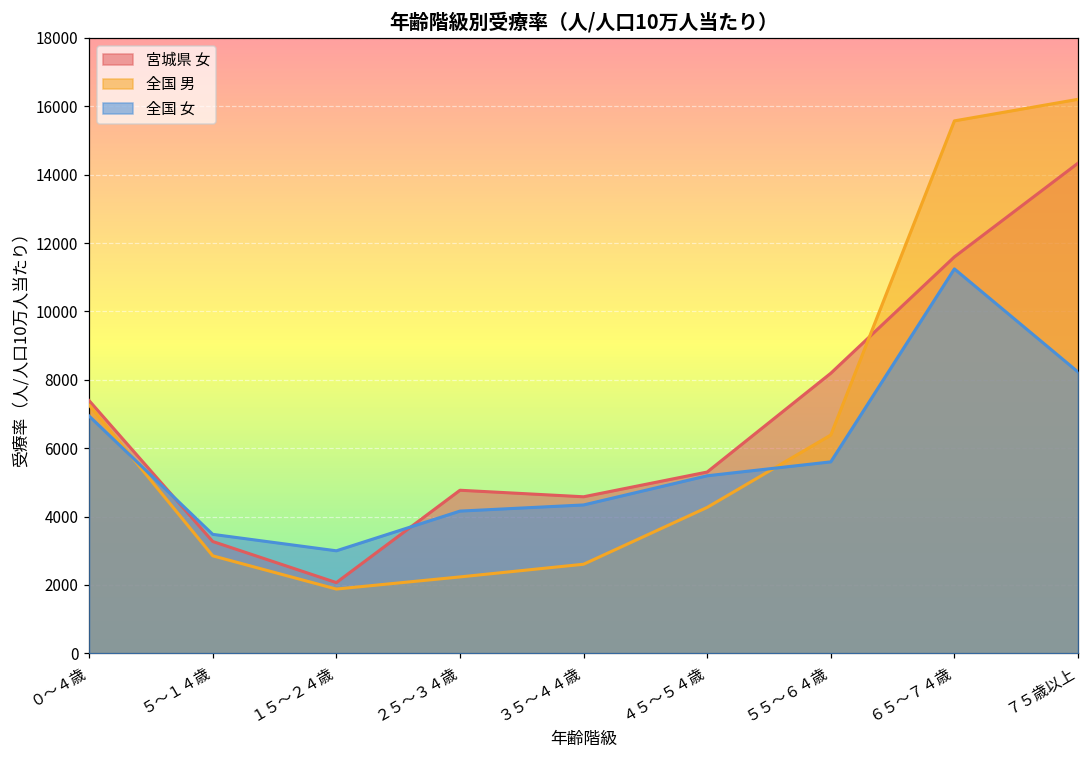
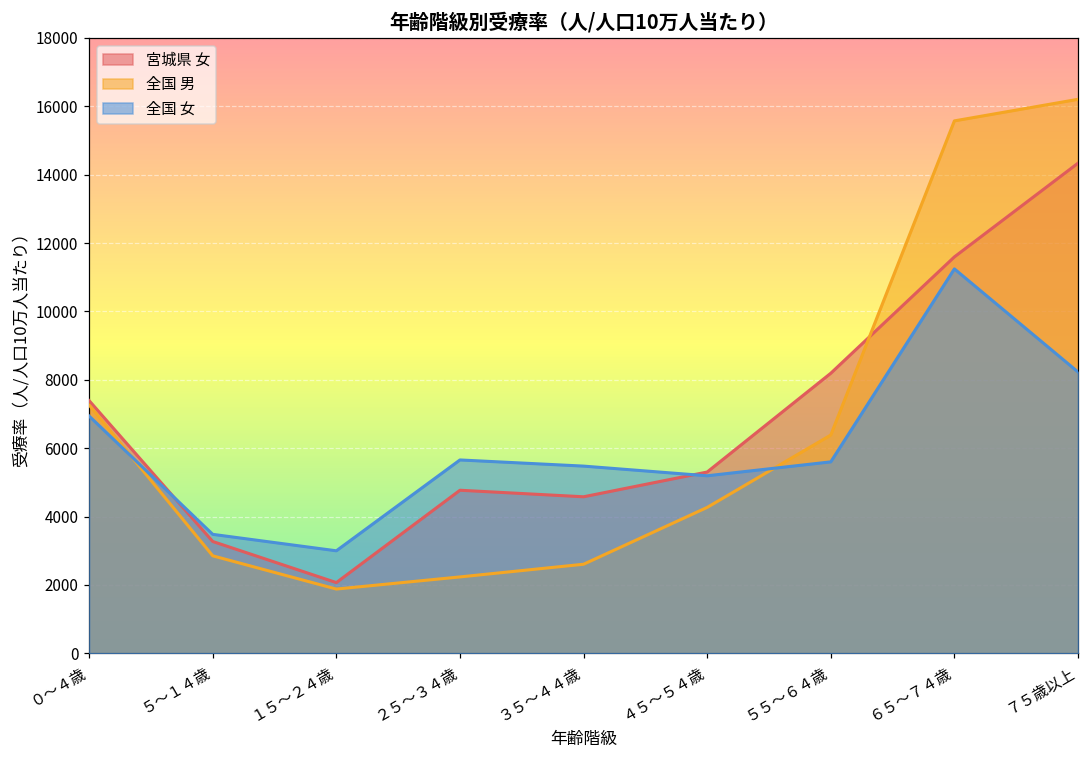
  {
    "宮城県 女": {
      "０～４歳": 7400,
      "５～１４歳": 3300,
      "１５～２４歳": 2100,
      "２５～３４歳": 4800,
      "３５～４４歳": 4600,
      "４５～５４歳": 5300,
      "５５～６４歳": 8200,
      "６５～７４歳": 11600,
      "７５歳以上": 14300
    },
    "全国 男": {
      "０～４歳": 7300,
      "５～１４歳": 2900,
      "１５～２４歳": 1900,
      "２５～３４歳": 2200,
      "３５～４４歳": 2600,
      "４５～５４歳": 4300,
      "５５～６４歳": 6400,
      "６５～７４歳": 15600,
      "７５歳以上": 16200
    },
    "全国 女": {
      "０～４歳": 6900,
      "５～１４歳": 3500,
      "１５～２４歳": 3000,
-     "２５～３４歳": 4200,
-     "３５～４４歳": 4300,
+     "２５～３４歳": 5700,
+     "３５～４４歳": 5500,
      "４５～５４歳": 5200,
      "５５～６４歳": 5600,
      "６５～７４歳": 11200,
      "７５歳以上": 8200
    }
  }
